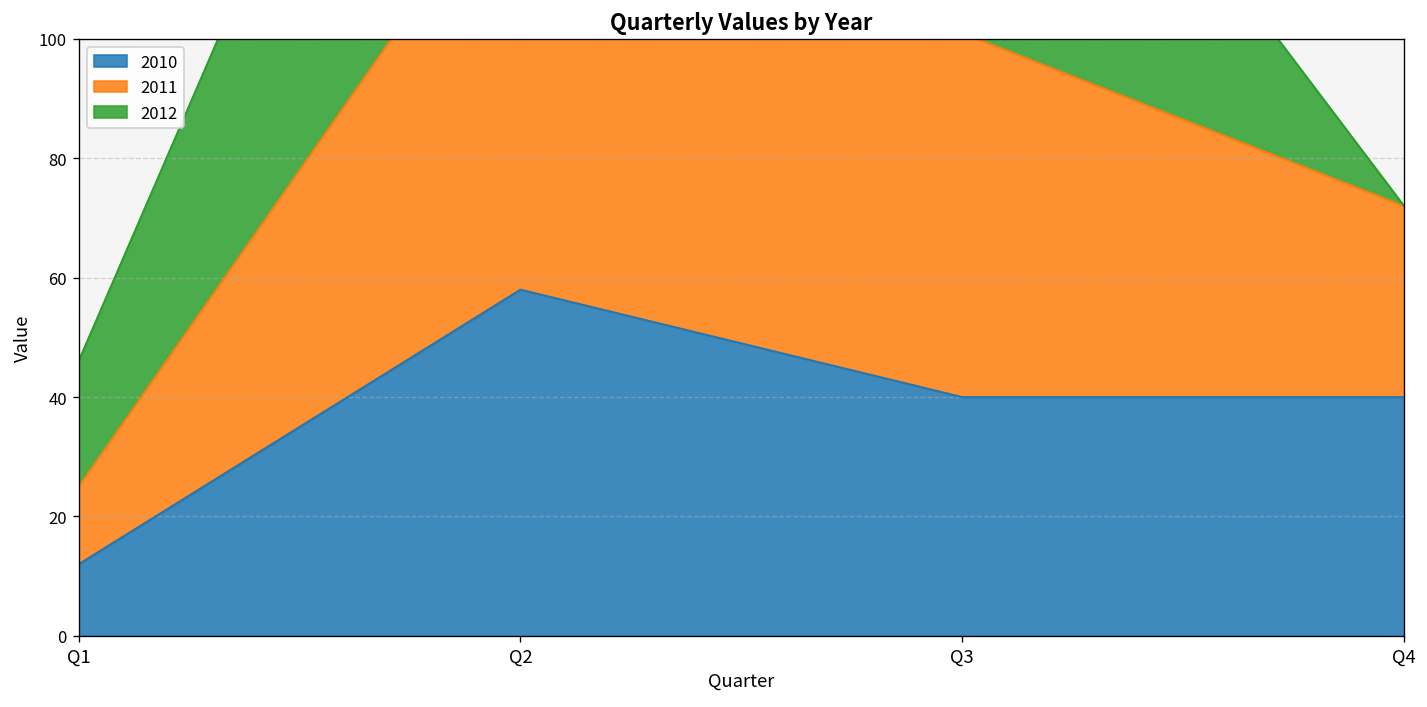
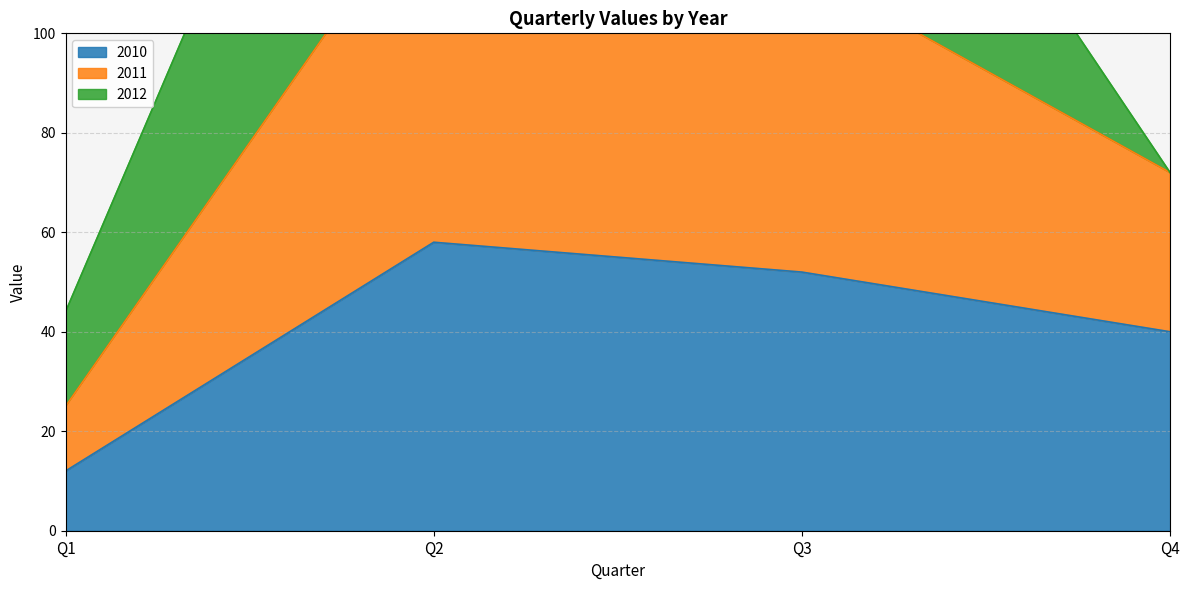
  {
    "2010": {
      "Q1": 12,
      "Q2": 58,
-     "Q3": 40,
+     "Q3": 52,
      "Q4": 40
    },
    "2011": {
      "Q1": 13
    },
    "2012": {
-     "Q1": 21
+     "Q1": 19
    }
  }
